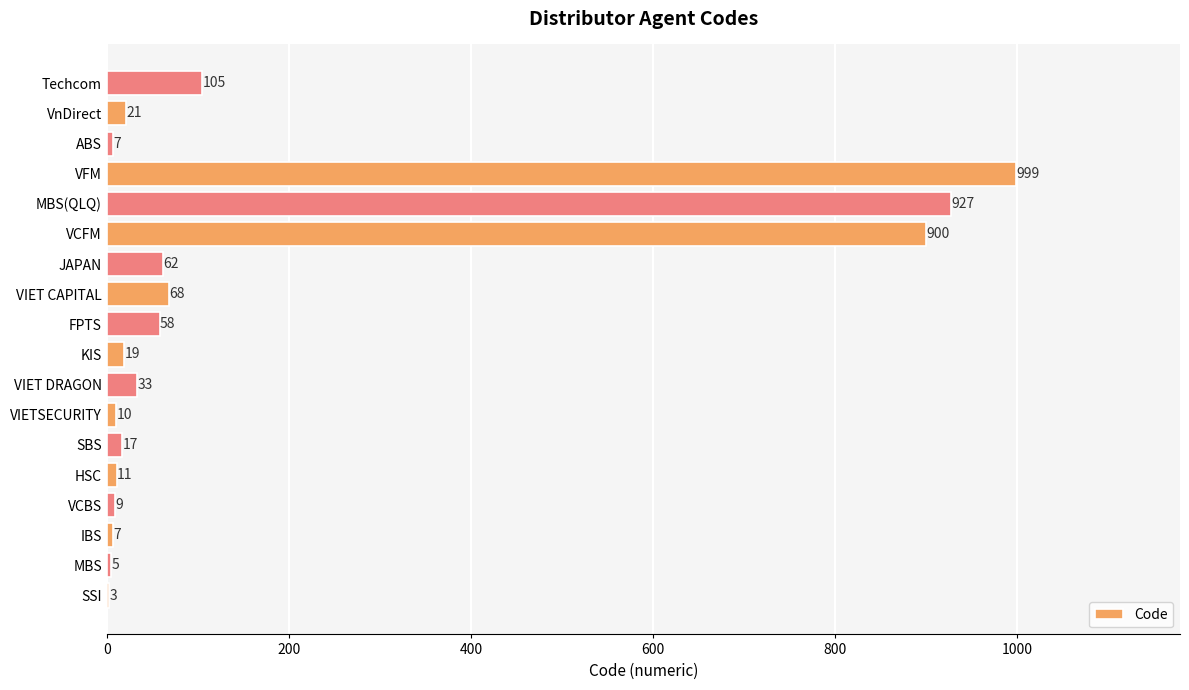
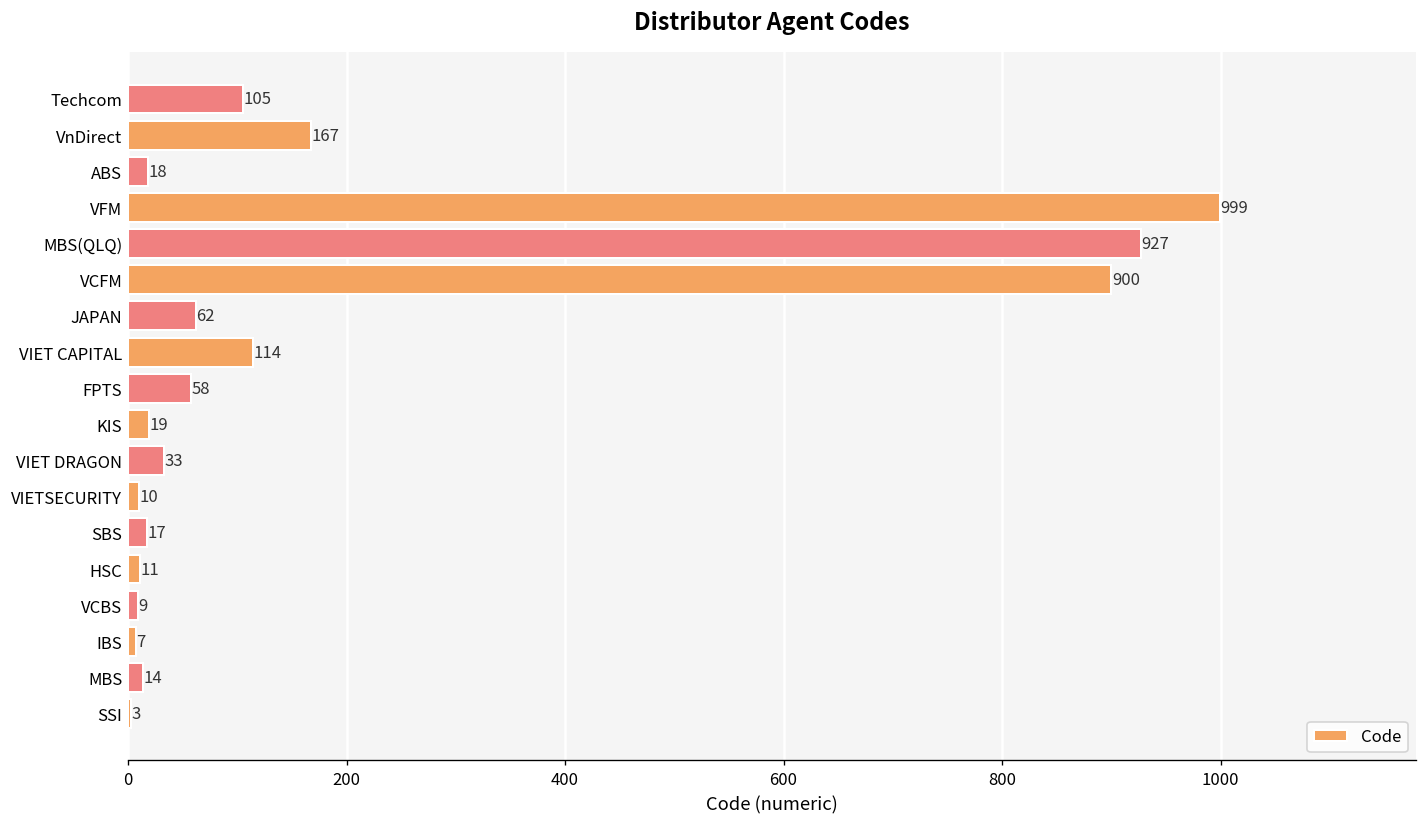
  {
    "Techcom": 105,
-   "VnDirect": 21,
-   "ABS": 7,
+   "VnDirect": 167,
+   "ABS": 18,
    "VFM": 999,
    "MBS(QLQ)": 927,
    "VCFM": 900,
    "JAPAN": 62,
-   "VIET CAPITAL": 68,
+   "VIET CAPITAL": 114,
    "FPTS": 58,
    "KIS": 19,
    "VIET DRAGON": 33,
    "VIETSECURITY": 10,
    "SBS": 17,
    "HSC": 11,
    "VCBS": 9,
    "IBS": 7,
-   "MBS": 5,
+   "MBS": 14,
    "SSI": 3
  }
